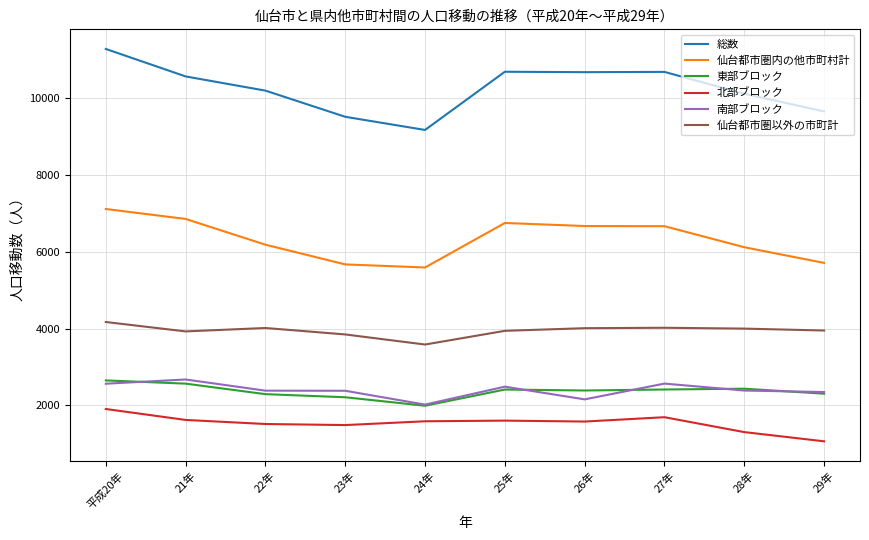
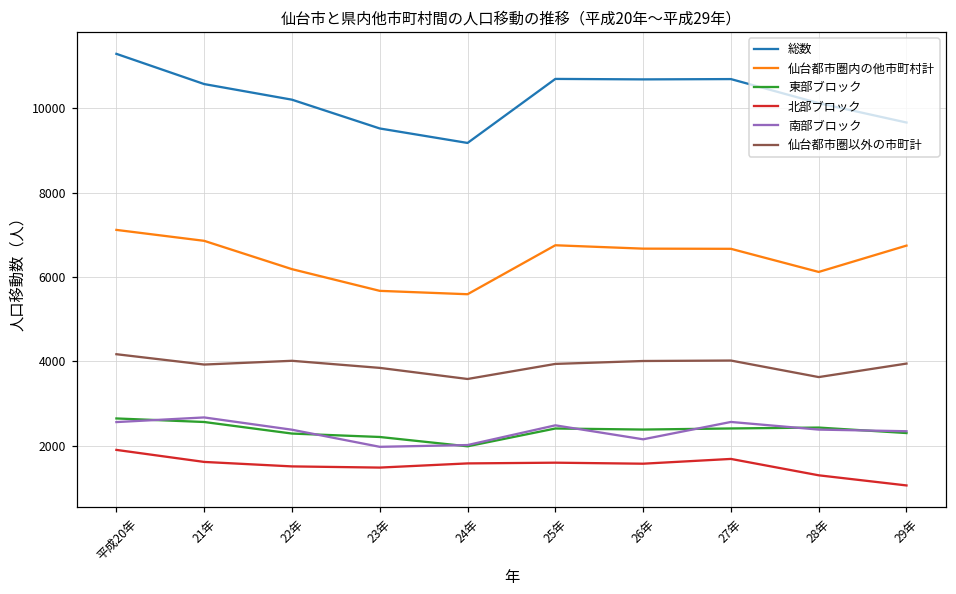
  {
    "総数": {
      "平成20年": 11300,
      "21年": 10600,
      "22年": 10200,
      "23年": 9500,
      "24年": 9200,
      "25年": 10700,
      "26年": 10700,
      "27年": 10700
    },
    "仙台都市圏内の他市町村計": {
      "平成20年": 7100,
      "21年": 6900,
      "22年": 6200,
      "23年": 5700,
      "24年": 5600,
      "25年": 6800,
      "26年": 6700,
      "27年": 6700,
      "28年": 6100,
-     "29年": 5700
+     "29年": 6700
    },
    "東部ブロック": {
      "平成20年": 2600,
      "21年": 2600,
      "22年": 2300,
      "23年": 2200,
      "25年": 2400,
      "26年": 2400,
      "27年": 2400
    },
    "北部ブロック": {
      "平成20年": 1900,
      "21年": 1600,
      "22年": 1500,
      "23年": 1500,
      "24年": 1600,
      "25年": 1600,
      "26年": 1600,
      "27年": 1700,
      "28年": 1300,
      "29年": 1100
    },
    "南部ブロック": {
      "平成20年": 2600,
      "21年": 2700,
      "22年": 2400,
-     "23年": 2400,
+     "23年": 2000,
      "25年": 2500,
      "26年": 2200,
      "27年": 2600
    },
    "仙台都市圏以外の市町計": {
      "平成20年": 4200,
      "21年": 3900,
      "22年": 4000,
      "23年": 3800,
      "24年": 3600,
      "25年": 3900,
      "26年": 4000,
      "27年": 4000,
-     "28年": 4000,
+     "28年": 3600,
      "29年": 3900
    }
  }
